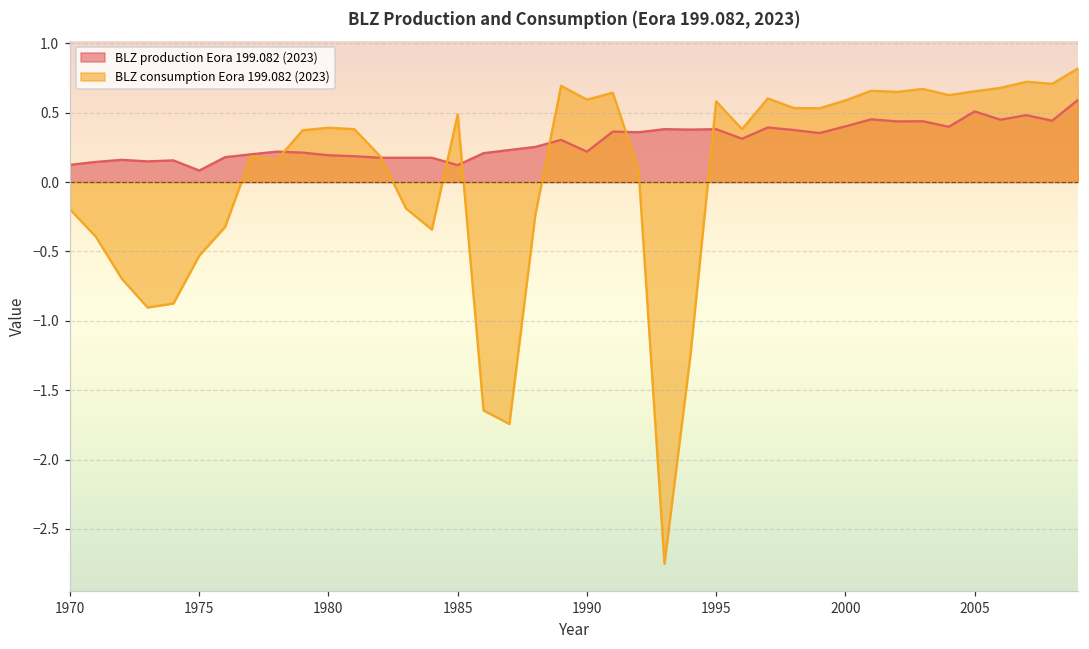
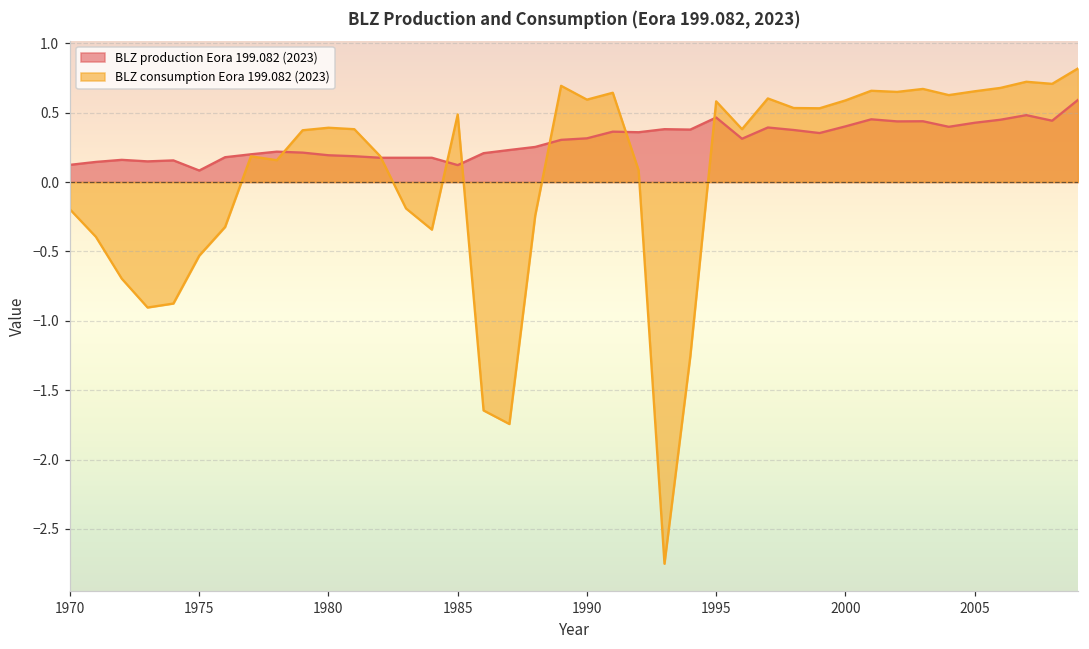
  {
    "BLZ production Eora 199.082 (2023)": {
      "1970": 0.12,
      "1975": 0.08,
      "1980": 0.19,
      "1985": 0.12,
-     "1990": 0.22,
-     "1995": 0.38,
+     "1990": 0.32,
+     "1995": 0.47,
      "2000": 0.40,
-     "2005": 0.51
+     "2005": 0.43
    }
  }
